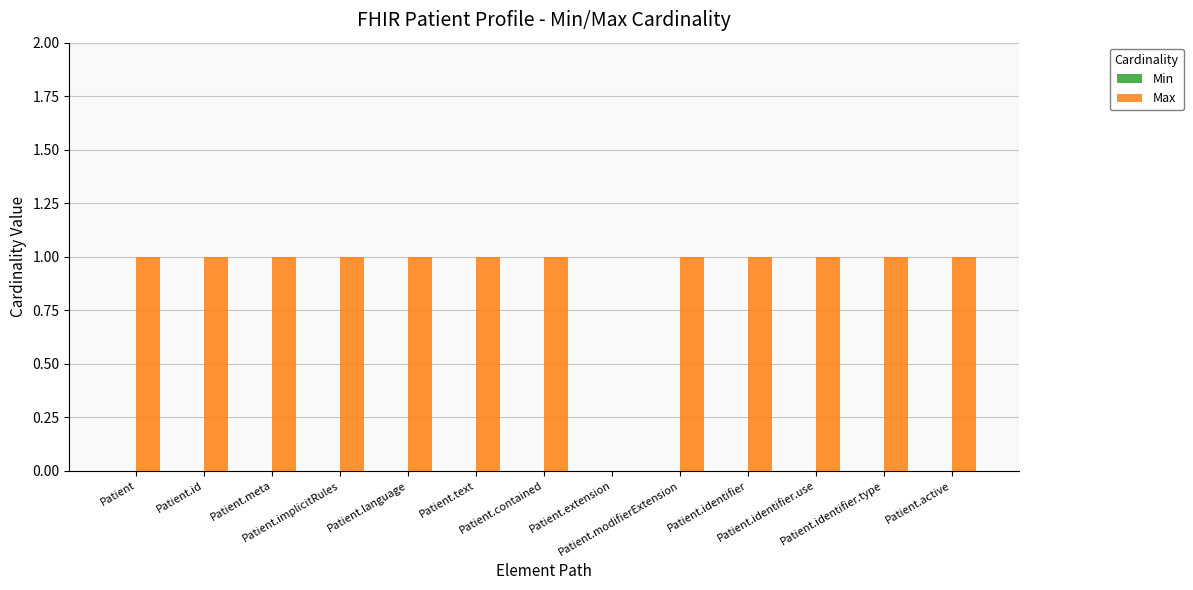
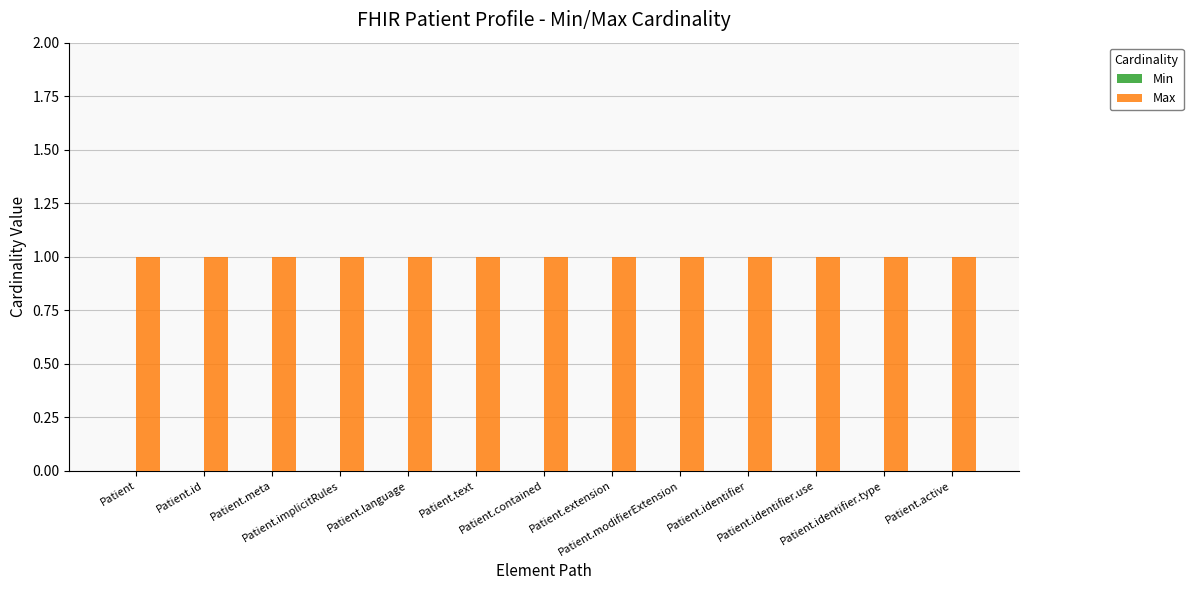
  {
    "Min": {
      "Patient": 0,
      "Patient.id": 0,
      "Patient.meta": 0,
      "Patient.implicitRules": 0,
      "Patient.language": 0,
      "Patient.text": 0,
      "Patient.contained": 0,
      "Patient.extension": 0,
      "Patient.modifierExtension": 0,
      "Patient.identifier": 0,
      "Patient.identifier.use": 0,
      "Patient.identifier.type": 0,
      "Patient.active": 0
    },
    "Max": {
      "Patient": 1,
      "Patient.id": 1,
      "Patient.meta": 1,
      "Patient.implicitRules": 1,
      "Patient.language": 1,
      "Patient.text": 1,
      "Patient.contained": 1,
-     "Patient.extension": 0,
+     "Patient.extension": 1,
      "Patient.modifierExtension": 1,
      "Patient.identifier": 1,
      "Patient.identifier.use": 1,
      "Patient.identifier.type": 1,
      "Patient.active": 1
    }
  }
